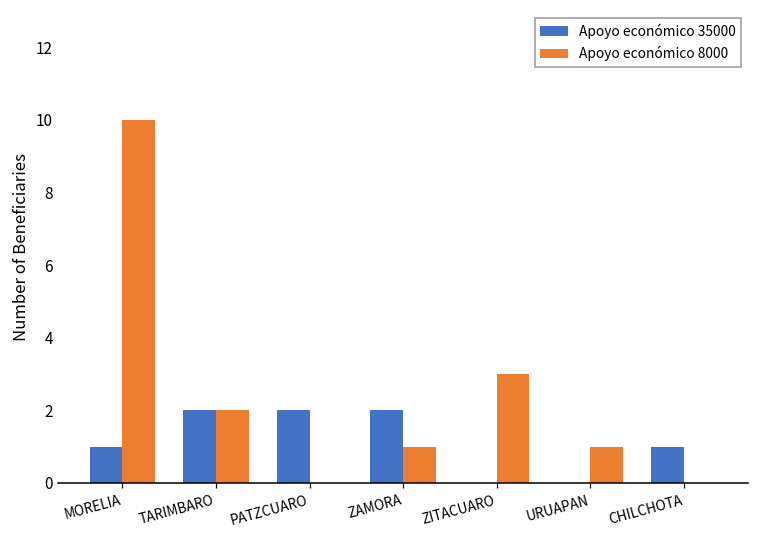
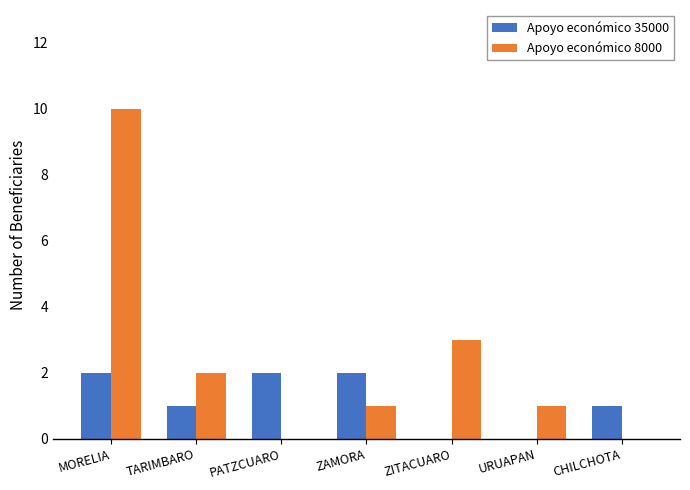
  {
    "Apoyo económico 35000": {
-     "MORELIA": 1,
-     "TARIMBARO": 2,
+     "MORELIA": 2,
+     "TARIMBARO": 1,
      "PATZCUARO": 2,
      "ZAMORA": 2,
      "ZITACUARO": 0,
      "URUAPAN": 0,
      "CHILCHOTA": 1
    },
    "Apoyo económico 8000": {
      "MORELIA": 10,
      "TARIMBARO": 2,
      "PATZCUARO": 0,
      "ZAMORA": 1,
      "ZITACUARO": 3,
      "URUAPAN": 1,
      "CHILCHOTA": 0
    }
  }
